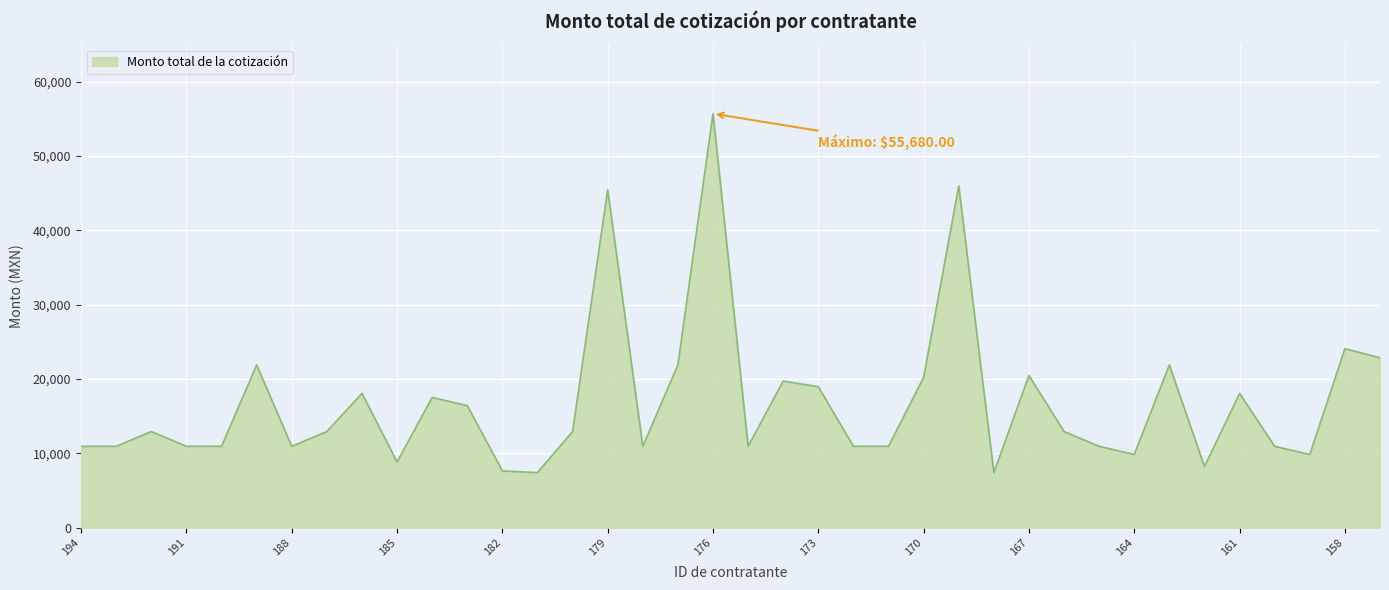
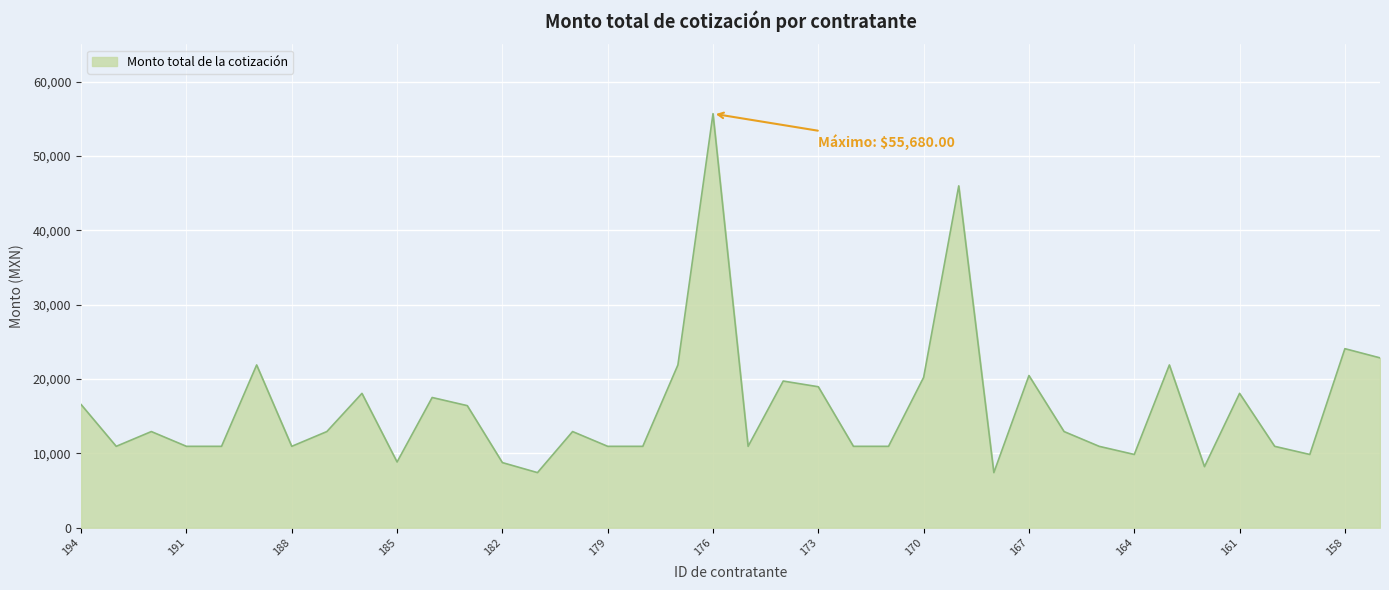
  {
-   "194": "11,000",
+   "194": "17,000",
    "191": "11,000",
    "188": "11,000",
    "185": "9,000",
-   "182": "8,000",
-   "179": "45,000",
+   "182": "9,000",
+   "179": "11,000",
    "173": "19,000",
    "170": "20,000",
    "167": "20,000",
    "164": "10,000",
    "161": "18,000",
    "158": "24,000"
  }
